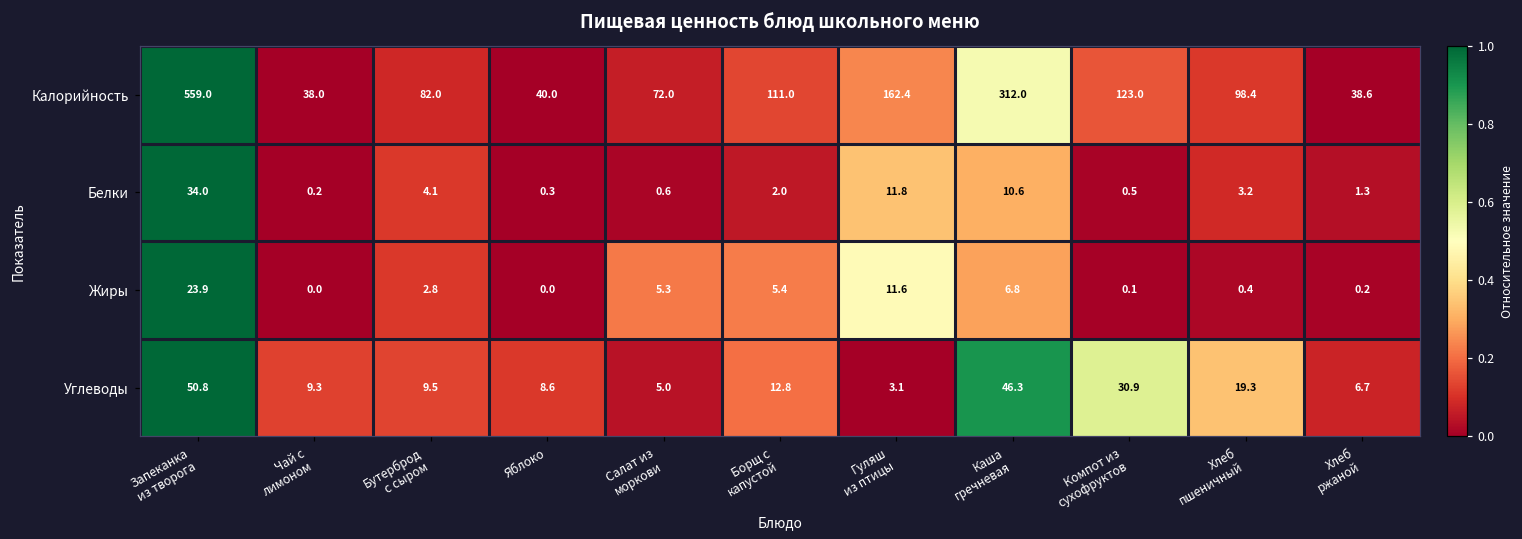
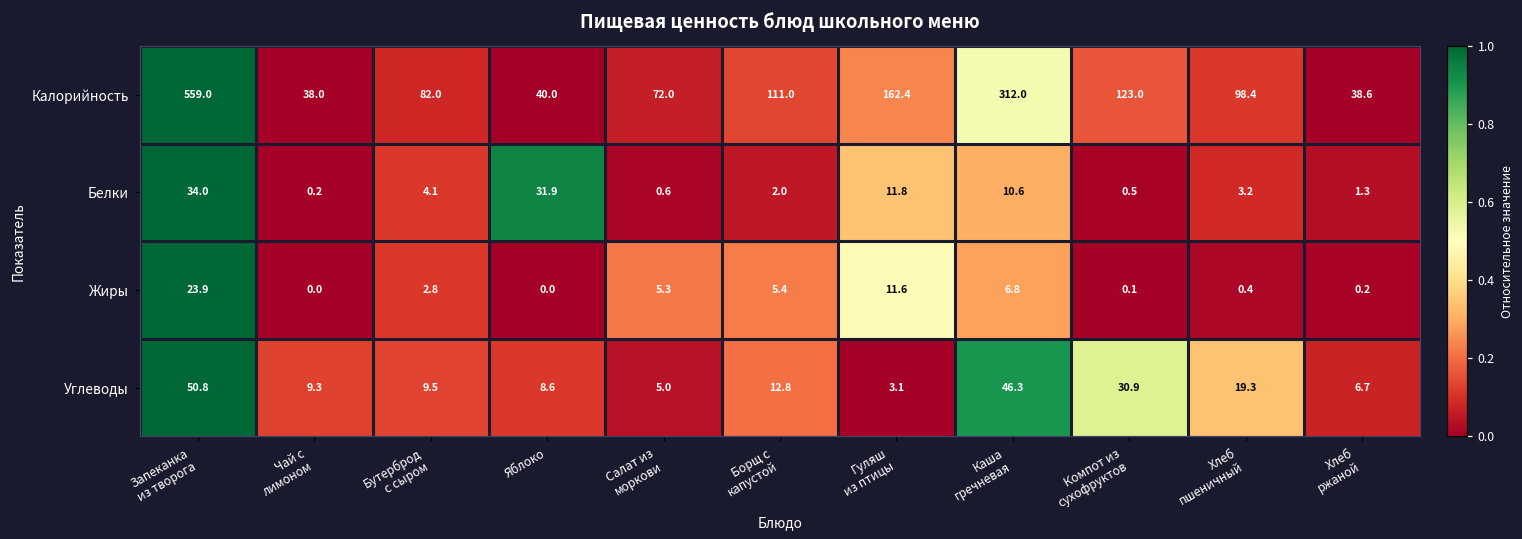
  {
    "Калорийность": {
      "Запеканка из творога": 559.0,
      "Чай с лимоном": 38.0,
      "Бутерброд с сыром": 82.0,
      "Яблоко": 40.0,
      "Салат из моркови": 72.0,
      "Борщ с капустой": 111.0,
      "Гуляш из птицы": 162.4,
      "Каша гречневая": 312.0,
      "Компот из сухофруктов": 123.0,
      "Хлеб пшеничный": 98.4,
      "Хлеб ржаной": 38.6
    },
    "Белки": {
      "Запеканка из творога": 34.0,
      "Чай с лимоном": 0.2,
      "Бутерброд с сыром": 4.1,
-     "Яблоко": 0.3,
+     "Яблоко": 31.9,
      "Салат из моркови": 0.6,
      "Борщ с капустой": 2.0,
      "Гуляш из птицы": 11.8,
      "Каша гречневая": 10.6,
      "Компот из сухофруктов": 0.5,
      "Хлеб пшеничный": 3.2,
      "Хлеб ржаной": 1.3
    },
    "Жиры": {
      "Запеканка из творога": 23.9,
      "Чай с лимоном": 0.0,
      "Бутерброд с сыром": 2.8,
      "Яблоко": 0.0,
      "Салат из моркови": 5.3,
      "Борщ с капустой": 5.4,
      "Гуляш из птицы": 11.6,
      "Каша гречневая": 6.8,
      "Компот из сухофруктов": 0.1,
      "Хлеб пшеничный": 0.4,
      "Хлеб ржаной": 0.2
    },
    "Углеводы": {
      "Запеканка из творога": 50.8,
      "Чай с лимоном": 9.3,
      "Бутерброд с сыром": 9.5,
      "Яблоко": 8.6,
      "Салат из моркови": 5.0,
      "Борщ с капустой": 12.8,
      "Гуляш из птицы": 3.1,
      "Каша гречневая": 46.3,
      "Компот из сухофруктов": 30.9,
      "Хлеб пшеничный": 19.3,
      "Хлеб ржаной": 6.7
    }
  }
